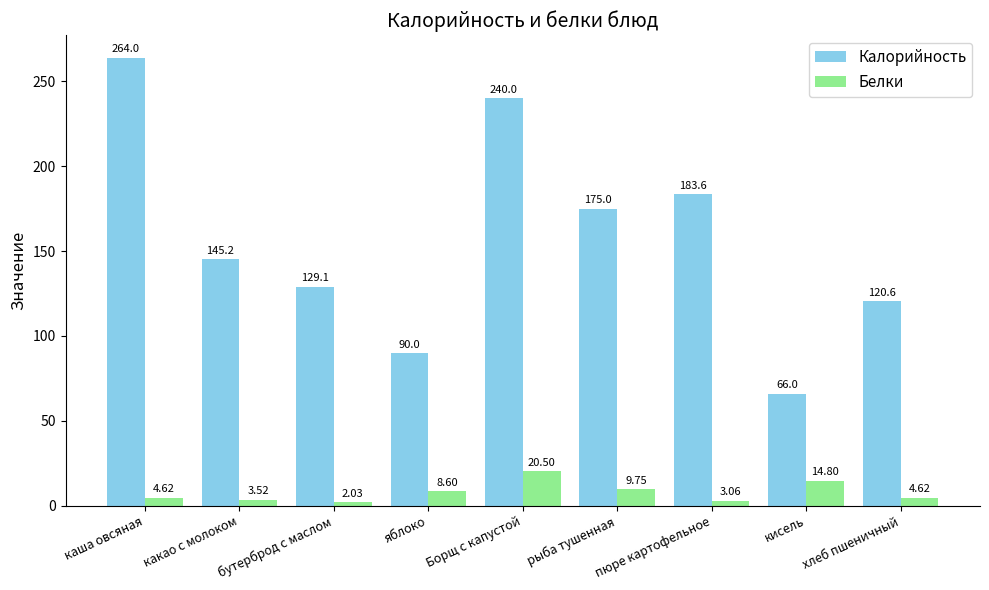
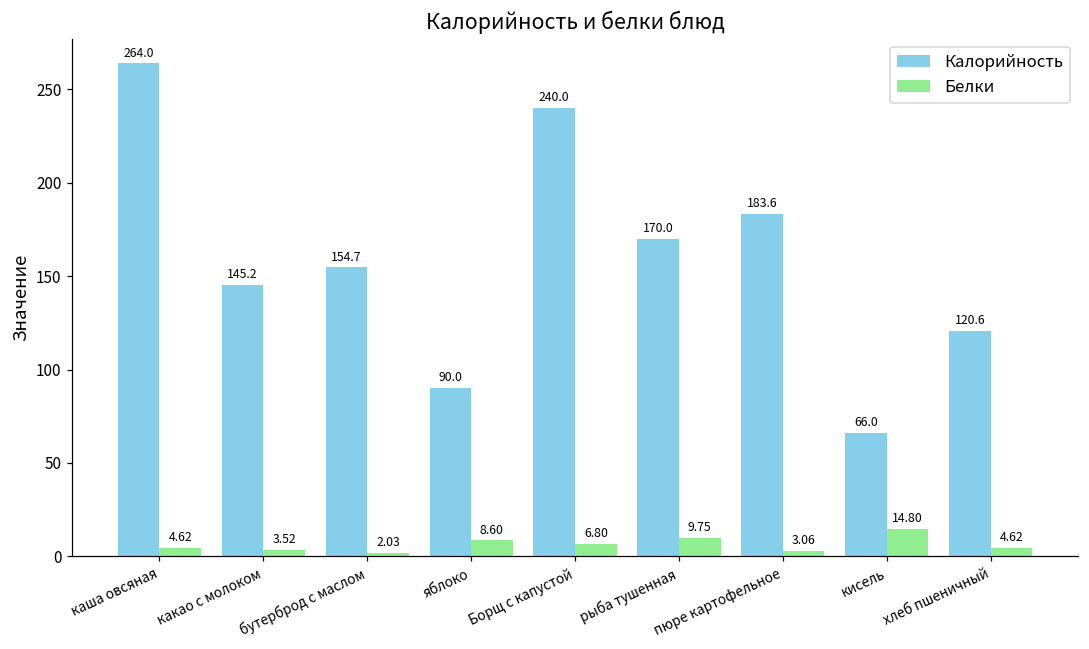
  {
    "Калорийность": {
      "каша овсяная": 264.0,
      "какао с молоком": 145.2,
-     "бутерброд с маслом": 129.1,
+     "бутерброд с маслом": 154.7,
      "яблоко": 90.0,
      "Борщ с капустой": 240.0,
-     "рыба тушенная": 175.0,
+     "рыба тушенная": 170.0,
      "пюре картофельное": 183.6,
      "кисель": 66.0,
      "хлеб пшеничный": 120.6
    },
    "Белки": {
      "каша овсяная": 4.62,
      "какао с молоком": 3.52,
      "бутерброд с маслом": 2.03,
      "яблоко": 8.60,
-     "Борщ с капустой": 20.50,
+     "Борщ с капустой": 6.80,
      "рыба тушенная": 9.75,
      "пюре картофельное": 3.06,
      "кисель": 14.80,
      "хлеб пшеничный": 4.62
    }
  }
